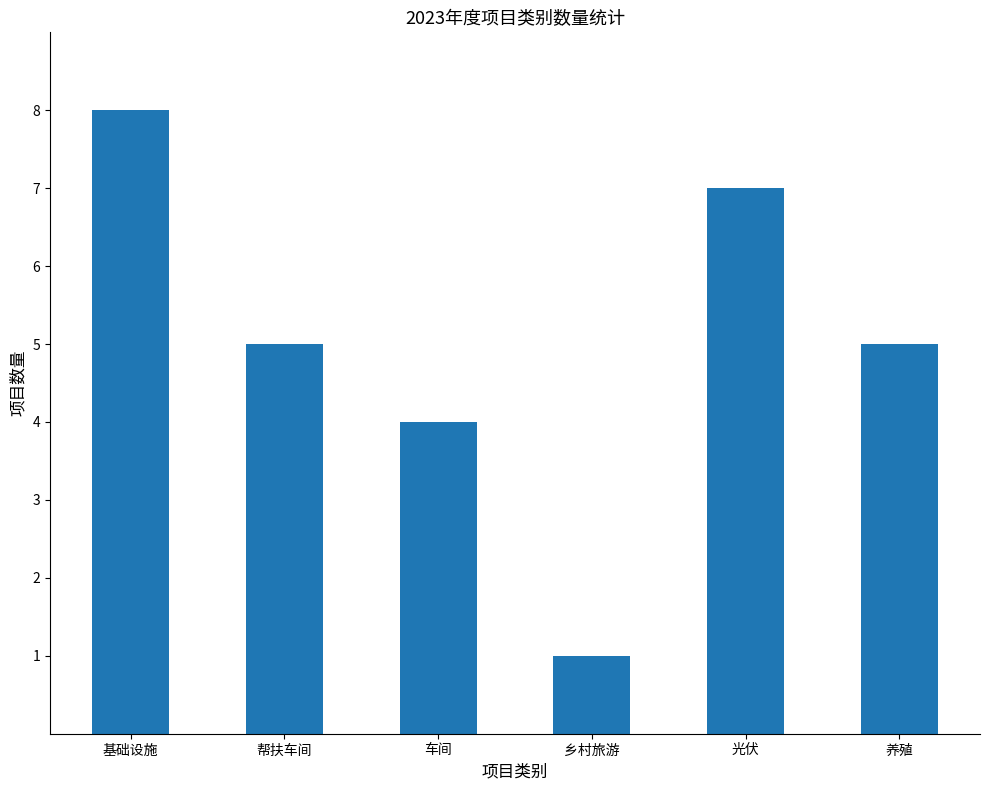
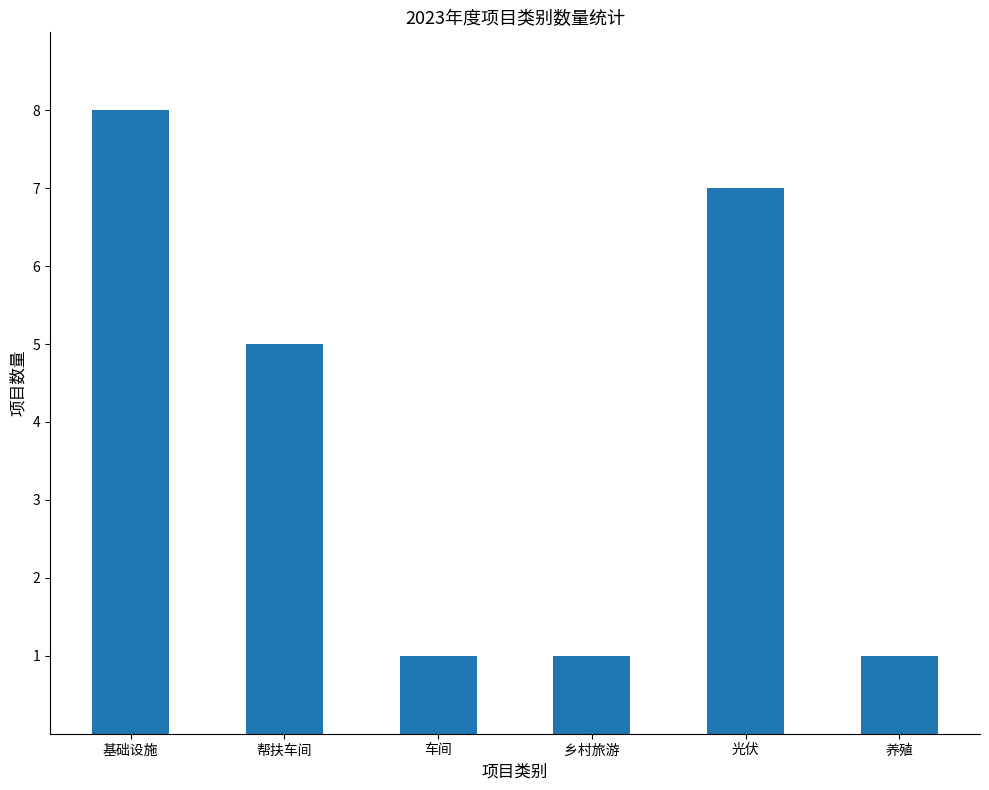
  {
    "基础设施": 8,
    "帮扶车间": 5,
-   "车间": 4,
+   "车间": 1,
    "乡村旅游": 1,
    "光伏": 7,
-   "养殖": 5
+   "养殖": 1
  }
